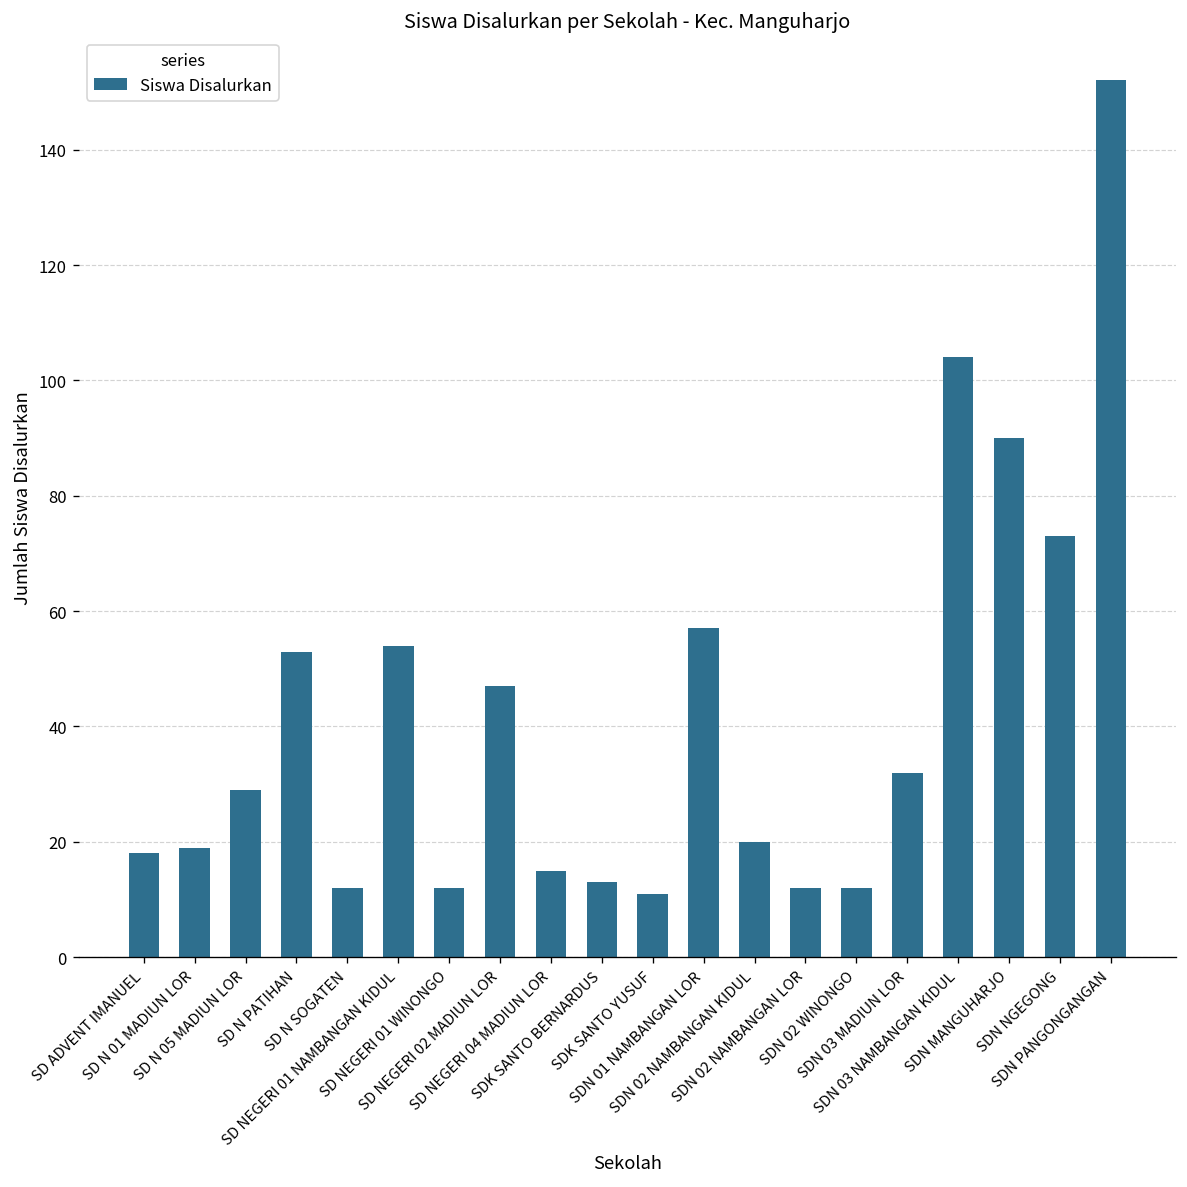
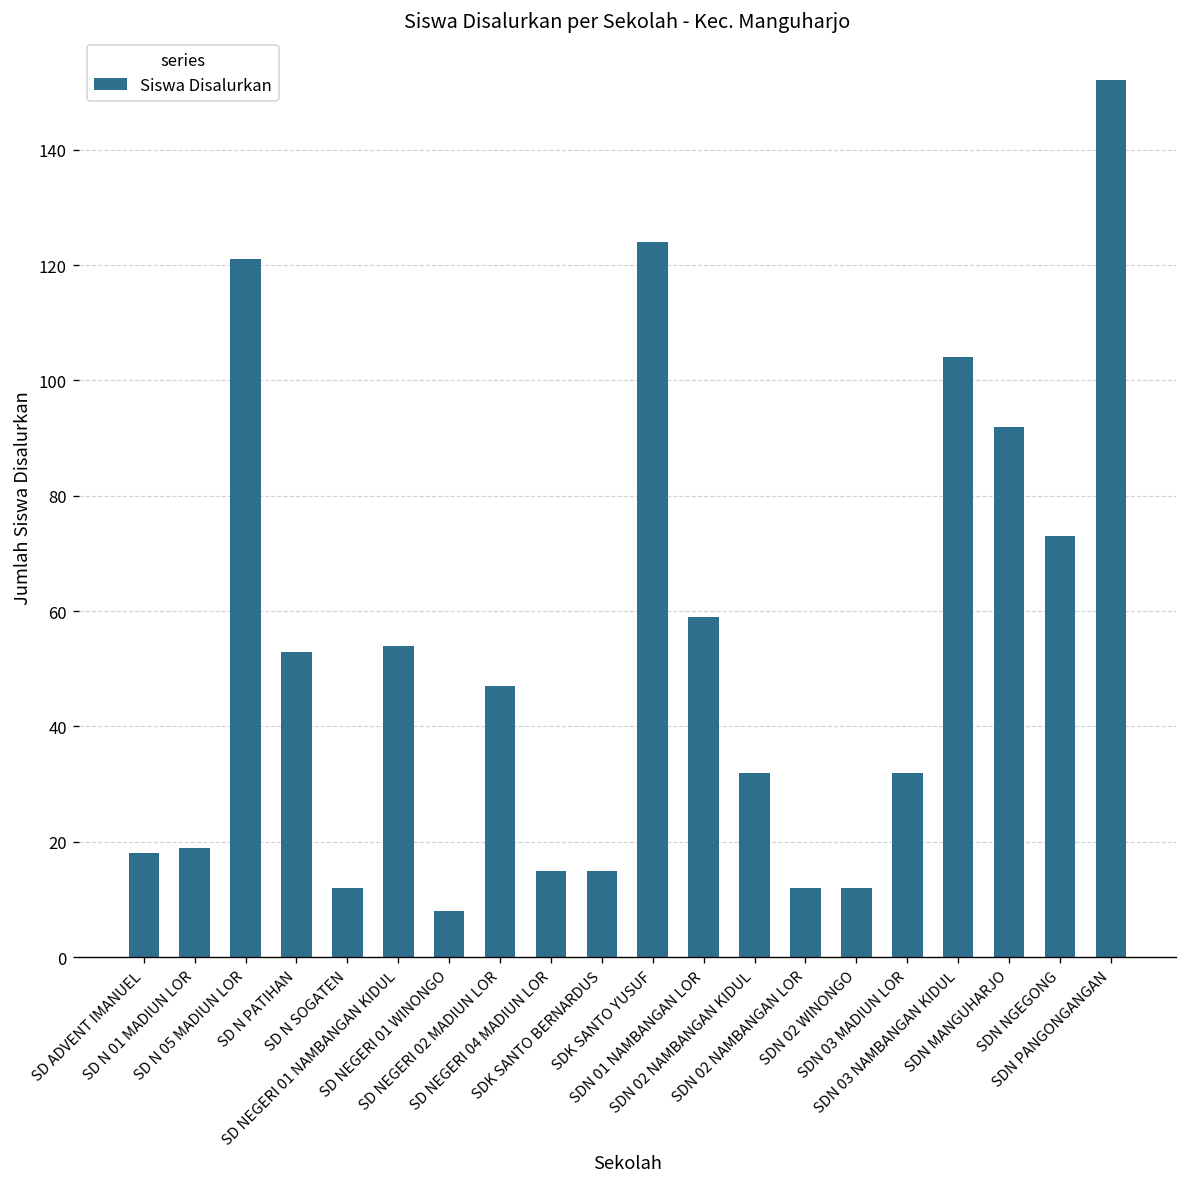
  {
    "SD ADVENT IMANUEL": 18,
    "SD N 01 MADIUN LOR": 19,
-   "SD N 05 MADIUN LOR": 29,
+   "SD N 05 MADIUN LOR": 121,
    "SD N PATIHAN": 53,
    "SD N SOGATEN": 12,
    "SD NEGERI 01 NAMBANGAN KIDUL": 54,
-   "SD NEGERI 01 WINONGO": 12,
+   "SD NEGERI 01 WINONGO": 8,
    "SD NEGERI 02 MADIUN LOR": 47,
    "SD NEGERI 04 MADIUN LOR": 15,
-   "SDK SANTO BERNARDUS": 13,
-   "SDK SANTO YUSUF": 11,
-   "SDN 01 NAMBANGAN LOR": 57,
-   "SDN 02 NAMBANGAN KIDUL": 20,
+   "SDK SANTO BERNARDUS": 15,
+   "SDK SANTO YUSUF": 124,
+   "SDN 01 NAMBANGAN LOR": 59,
+   "SDN 02 NAMBANGAN KIDUL": 32,
    "SDN 02 NAMBANGAN LOR": 12,
    "SDN 02 WINONGO": 12,
    "SDN 03 MADIUN LOR": 32,
    "SDN 03 NAMBANGAN KIDUL": 104,
-   "SDN MANGUHARJO": 90,
+   "SDN MANGUHARJO": 92,
    "SDN NGEGONG": 73,
    "SDN PANGONGANGAN": 152
  }
